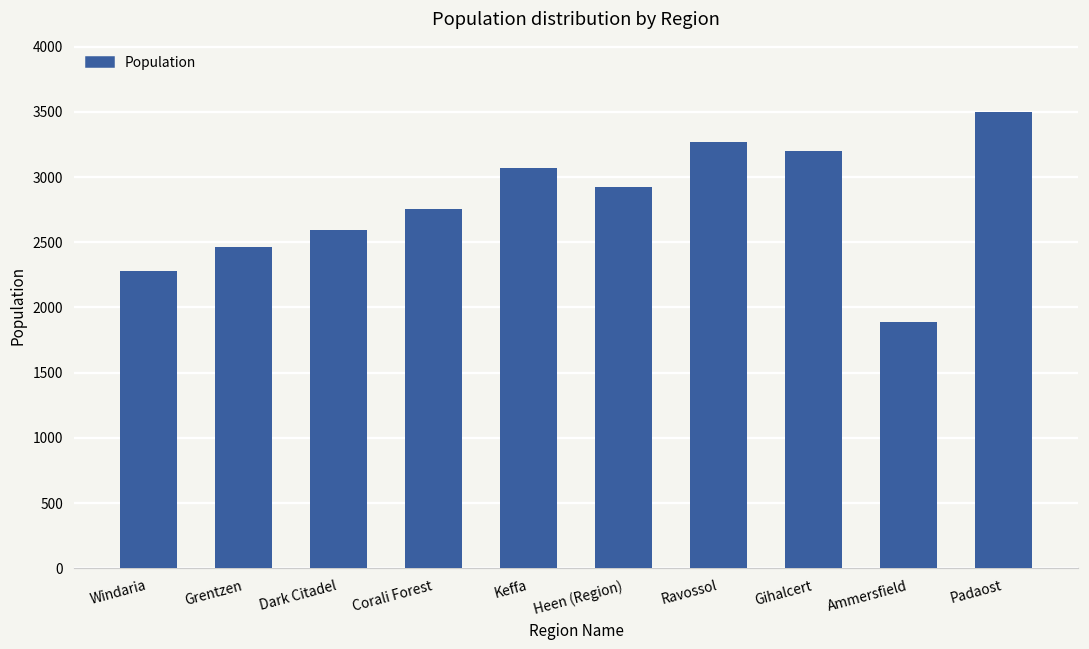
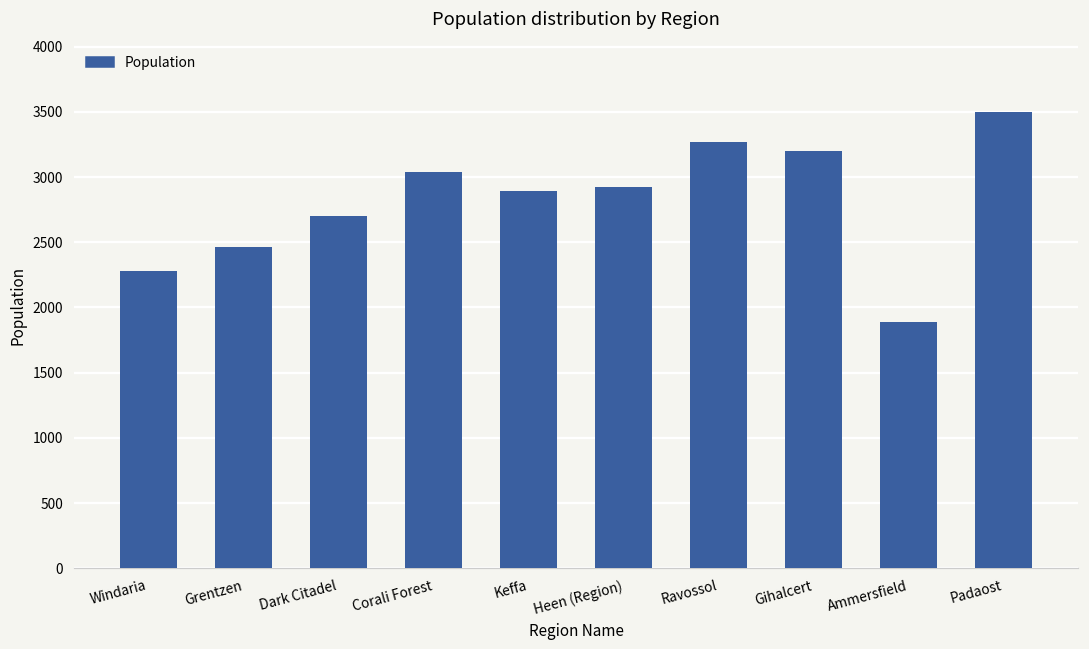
  {
    "Windaria": 2280,
    "Grentzen": 2460,
-   "Dark Citadel": 2590,
-   "Corali Forest": 2760,
-   "Keffa": 3070,
+   "Dark Citadel": 2700,
+   "Corali Forest": 3040,
+   "Keffa": 2890,
    "Heen (Region)": 2920,
    "Ravossol": 3270,
    "Gihalcert": 3200,
    "Ammersfield": 1890,
    "Padaost": 3500
  }
